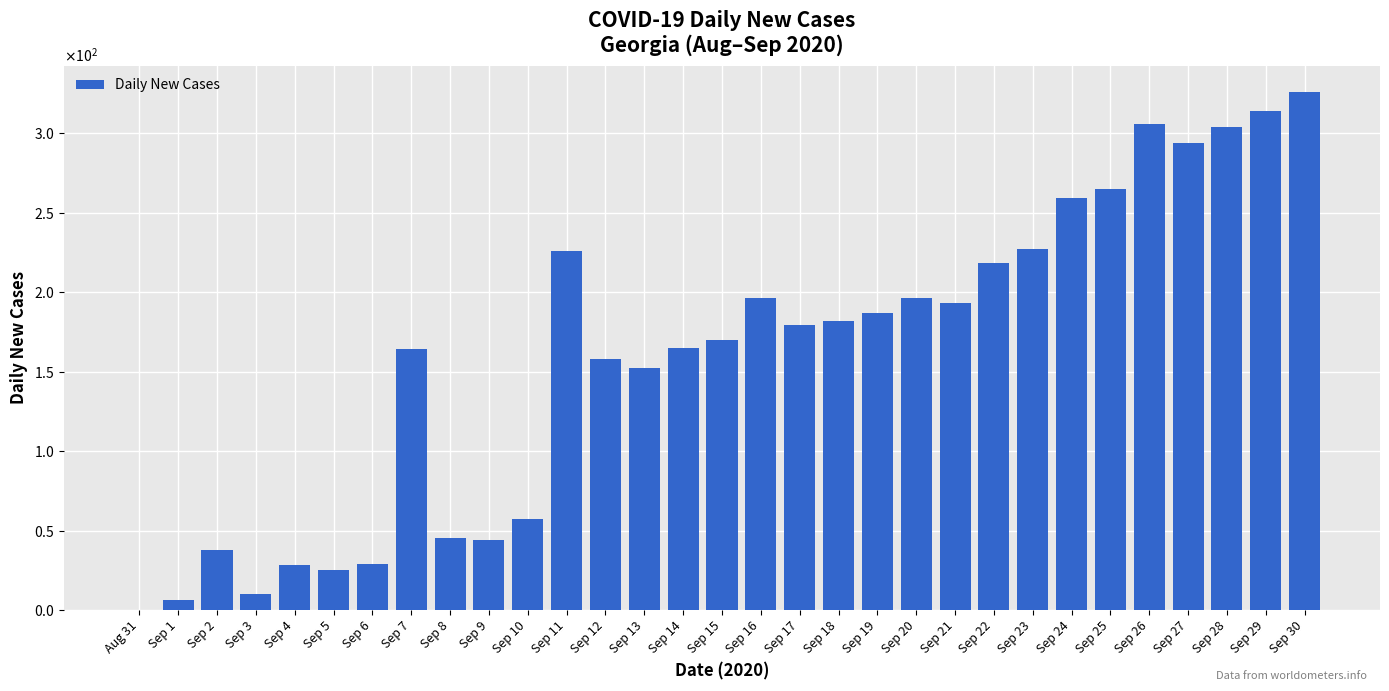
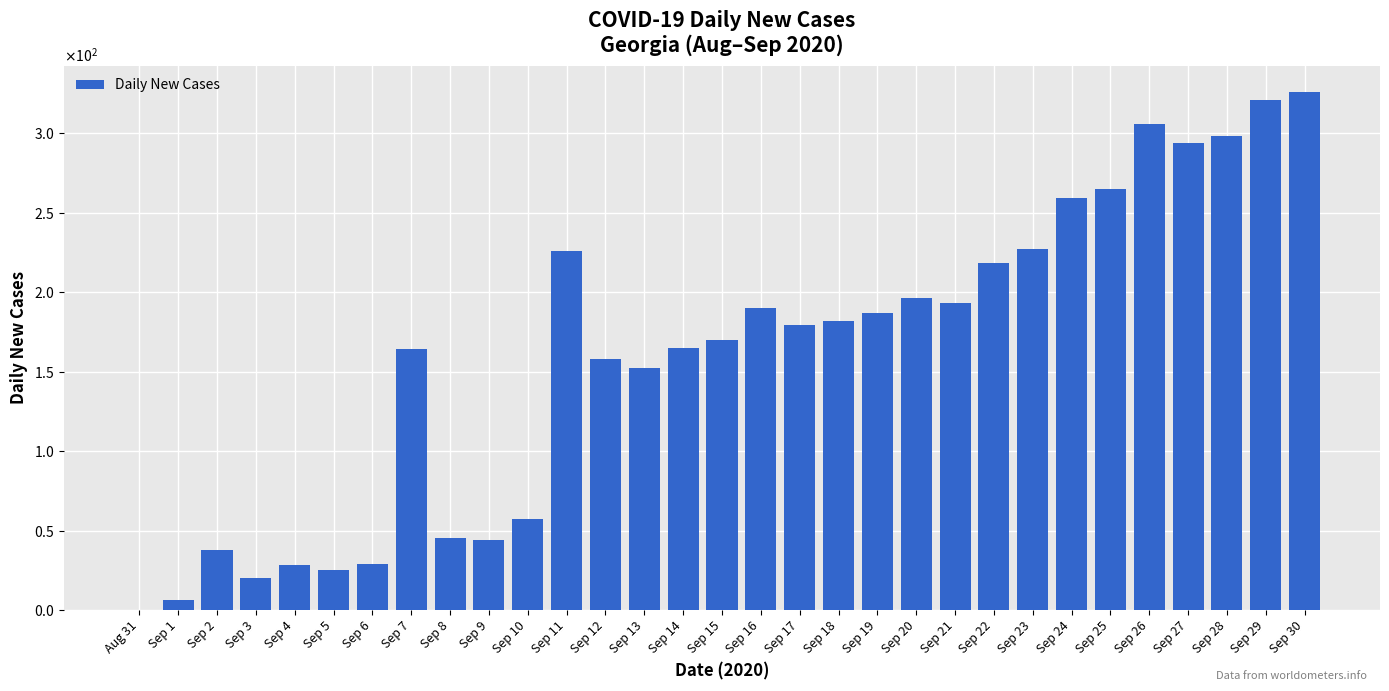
  {
    "Aug 31": 0,
    "Sep 1": 6,
    "Sep 2": 38,
-   "Sep 3": 10,
+   "Sep 3": 20,
    "Sep 4": 28,
    "Sep 5": 25,
    "Sep 6": 29,
    "Sep 7": 164,
    "Sep 8": 45,
    "Sep 9": 44,
    "Sep 10": 57,
    "Sep 11": 226,
    "Sep 12": 158,
    "Sep 13": 152,
    "Sep 14": 165,
    "Sep 15": 170,
-   "Sep 16": 196,
+   "Sep 16": 190,
    "Sep 17": 179,
    "Sep 18": 182,
    "Sep 19": 187,
    "Sep 20": 196,
    "Sep 21": 193,
    "Sep 22": 218,
    "Sep 23": 227,
    "Sep 24": 259,
    "Sep 25": 265,
    "Sep 26": 306,
    "Sep 27": 294,
-   "Sep 28": 304,
-   "Sep 29": 314,
+   "Sep 28": 298,
+   "Sep 29": 321,
    "Sep 30": 326
  }
